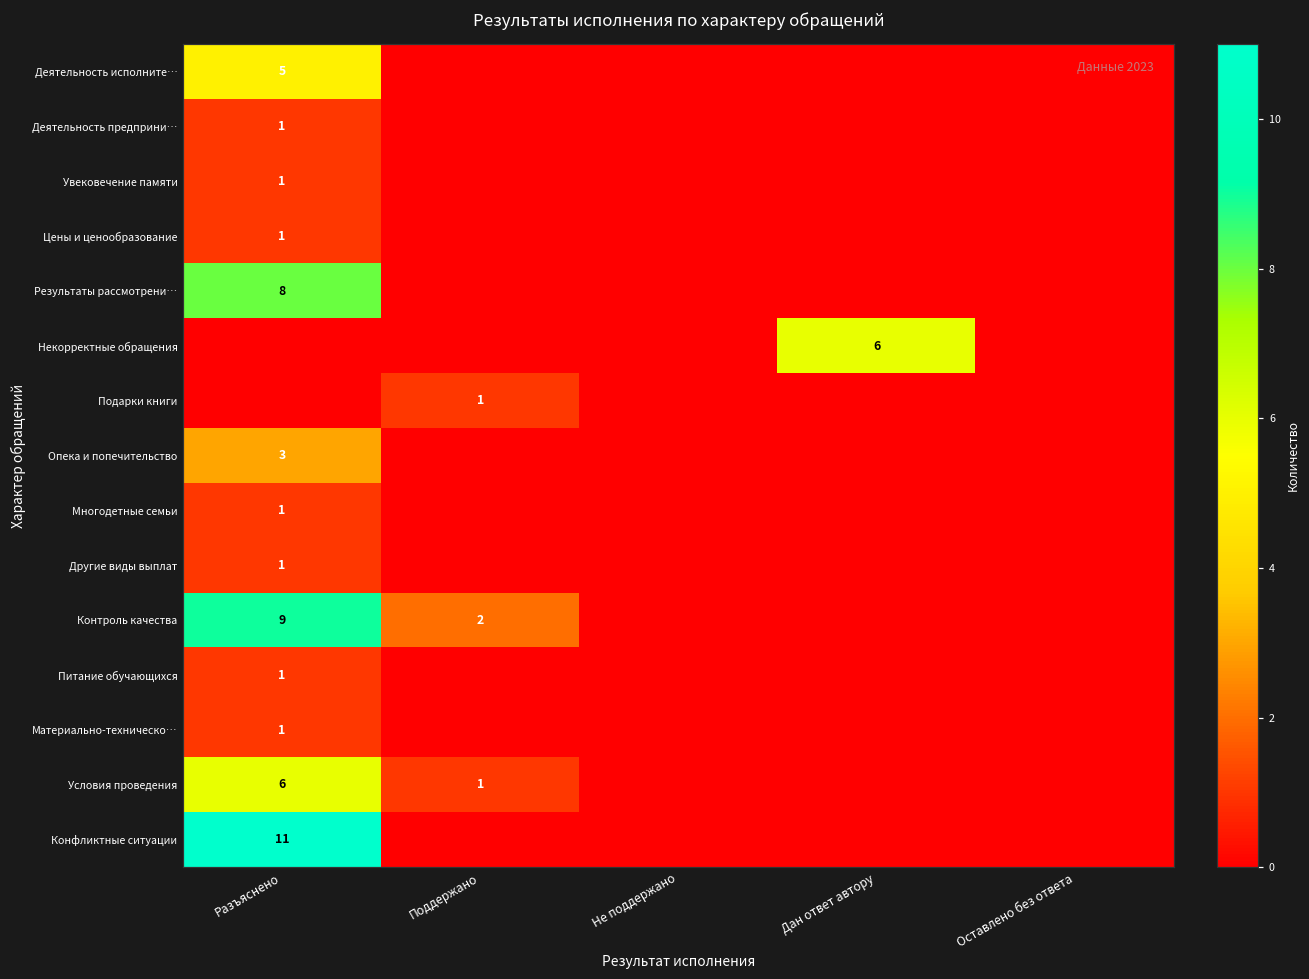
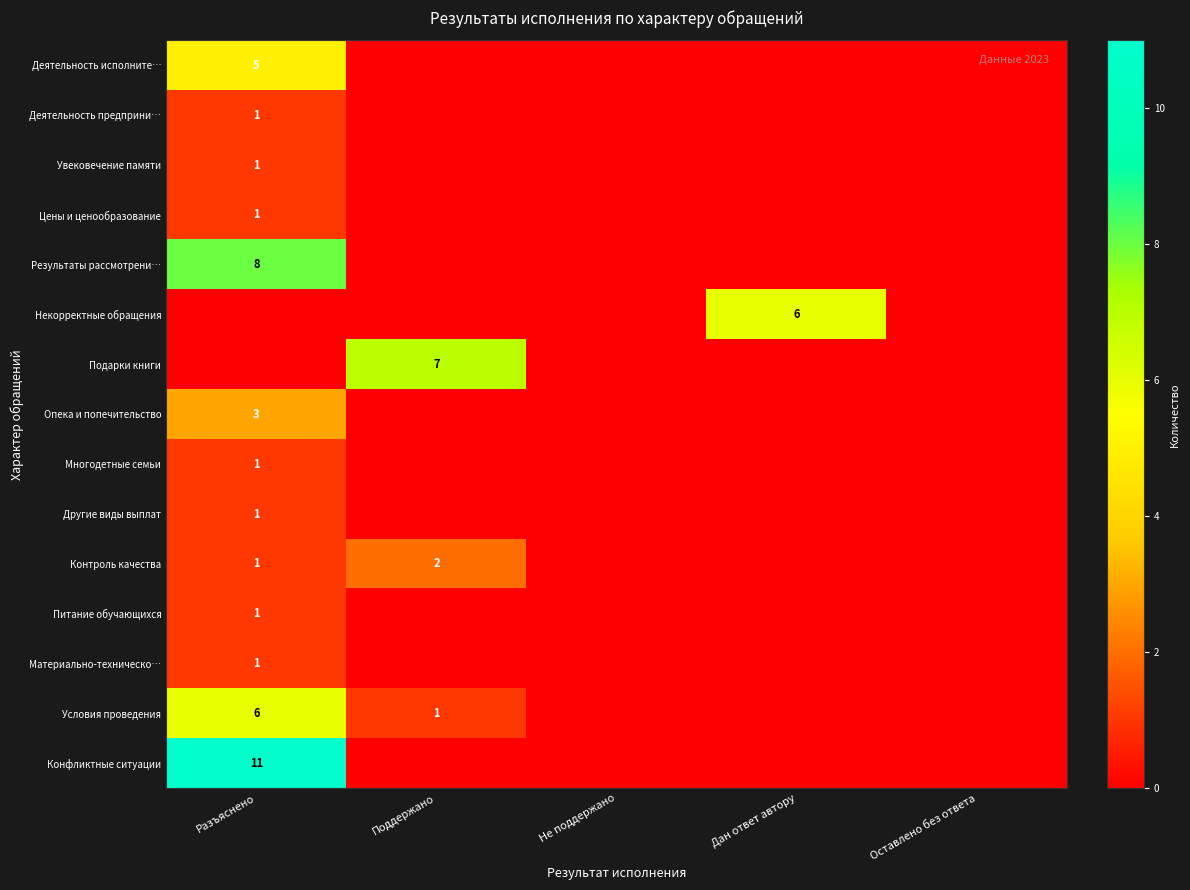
  {
    "Деятельность исполните…": {
      "Разъяснено": 5,
      "Оставлено без ответа": 2023
    },
    "Деятельность предприни…": {
      "Разъяснено": 1
    },
    "Увековечение памяти": {
      "Разъяснено": 1
    },
    "Цены и ценообразование": {
      "Разъяснено": 1
    },
    "Результаты рассмотрени…": {
      "Разъяснено": 8
    },
    "Некорректные обращения": {
      "Дан ответ автору": 6
    },
    "Подарки книги": {
-     "Поддержано": 1
+     "Поддержано": 7
    },
    "Опека и попечительство": {
      "Разъяснено": 3
    },
    "Многодетные семьи": {
      "Разъяснено": 1
    },
    "Другие виды выплат": {
      "Разъяснено": 1
    },
    "Контроль качества": {
-     "Разъяснено": 9,
+     "Разъяснено": 1,
      "Поддержано": 2
    },
    "Питание обучающихся": {
      "Разъяснено": 1
    },
    "Материально-техническо…": {
      "Разъяснено": 1
    },
    "Условия проведения": {
      "Разъяснено": 6,
      "Поддержано": 1
    },
    "Конфликтные ситуации": {
      "Разъяснено": 11
    }
  }
